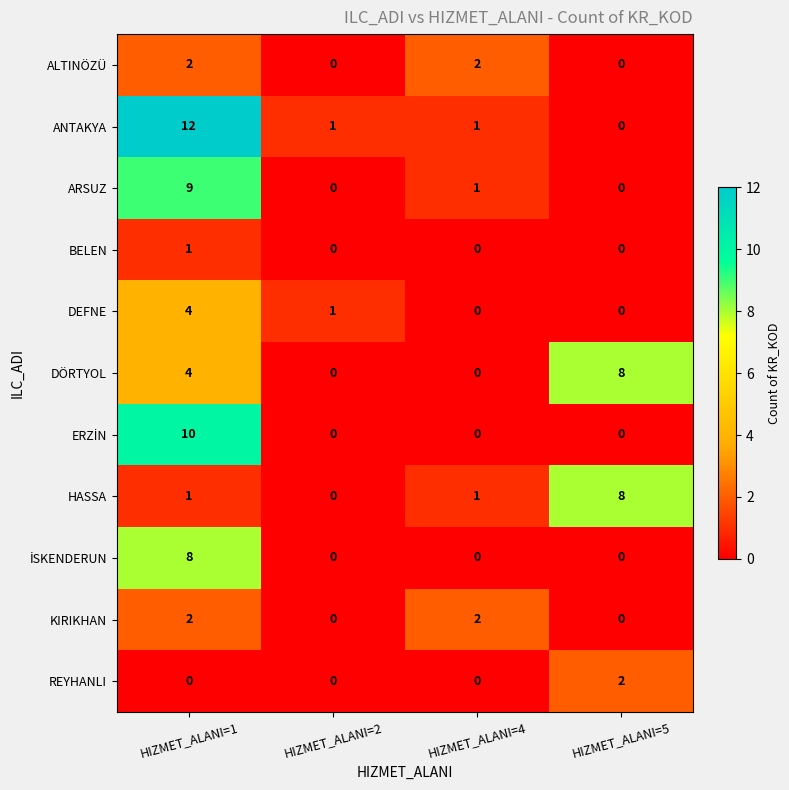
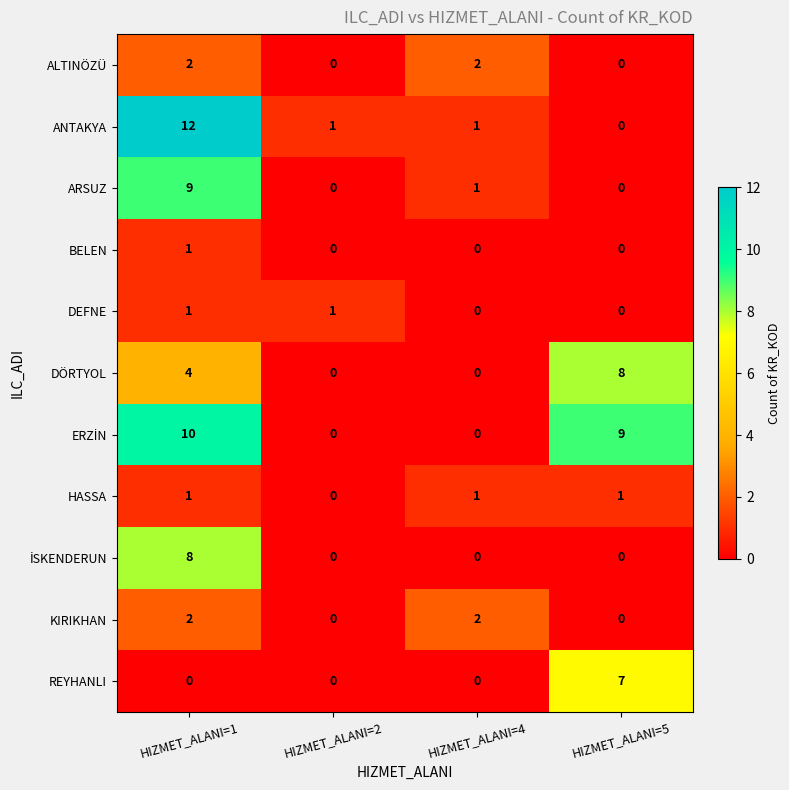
  {
    "ALTINÖZÜ": {
      "HIZMET_ALANI=1": 2,
      "HIZMET_ALANI=2": 0,
      "HIZMET_ALANI=4": 2,
      "HIZMET_ALANI=5": 0
    },
    "ANTAKYA": {
      "HIZMET_ALANI=1": 12,
      "HIZMET_ALANI=2": 1,
      "HIZMET_ALANI=4": 1,
      "HIZMET_ALANI=5": 0
    },
    "ARSUZ": {
      "HIZMET_ALANI=1": 9,
      "HIZMET_ALANI=2": 0,
      "HIZMET_ALANI=4": 1,
      "HIZMET_ALANI=5": 0
    },
    "BELEN": {
      "HIZMET_ALANI=1": 1,
      "HIZMET_ALANI=2": 0,
      "HIZMET_ALANI=4": 0,
      "HIZMET_ALANI=5": 0
    },
    "DEFNE": {
-     "HIZMET_ALANI=1": 4,
+     "HIZMET_ALANI=1": 1,
      "HIZMET_ALANI=2": 1,
      "HIZMET_ALANI=4": 0,
      "HIZMET_ALANI=5": 0
    },
    "DÖRTYOL": {
      "HIZMET_ALANI=1": 4,
      "HIZMET_ALANI=2": 0,
      "HIZMET_ALANI=4": 0,
      "HIZMET_ALANI=5": 8
    },
    "ERZİN": {
      "HIZMET_ALANI=1": 10,
      "HIZMET_ALANI=2": 0,
      "HIZMET_ALANI=4": 0,
-     "HIZMET_ALANI=5": 0
+     "HIZMET_ALANI=5": 9
    },
    "HASSA": {
      "HIZMET_ALANI=1": 1,
      "HIZMET_ALANI=2": 0,
      "HIZMET_ALANI=4": 1,
-     "HIZMET_ALANI=5": 8
+     "HIZMET_ALANI=5": 1
    },
    "İSKENDERUN": {
      "HIZMET_ALANI=1": 8,
      "HIZMET_ALANI=2": 0,
      "HIZMET_ALANI=4": 0,
      "HIZMET_ALANI=5": 0
    },
    "KIRIKHAN": {
      "HIZMET_ALANI=1": 2,
      "HIZMET_ALANI=2": 0,
      "HIZMET_ALANI=4": 2,
      "HIZMET_ALANI=5": 0
    },
    "REYHANLI": {
      "HIZMET_ALANI=1": 0,
      "HIZMET_ALANI=2": 0,
      "HIZMET_ALANI=4": 0,
-     "HIZMET_ALANI=5": 2
+     "HIZMET_ALANI=5": 7
    }
  }
